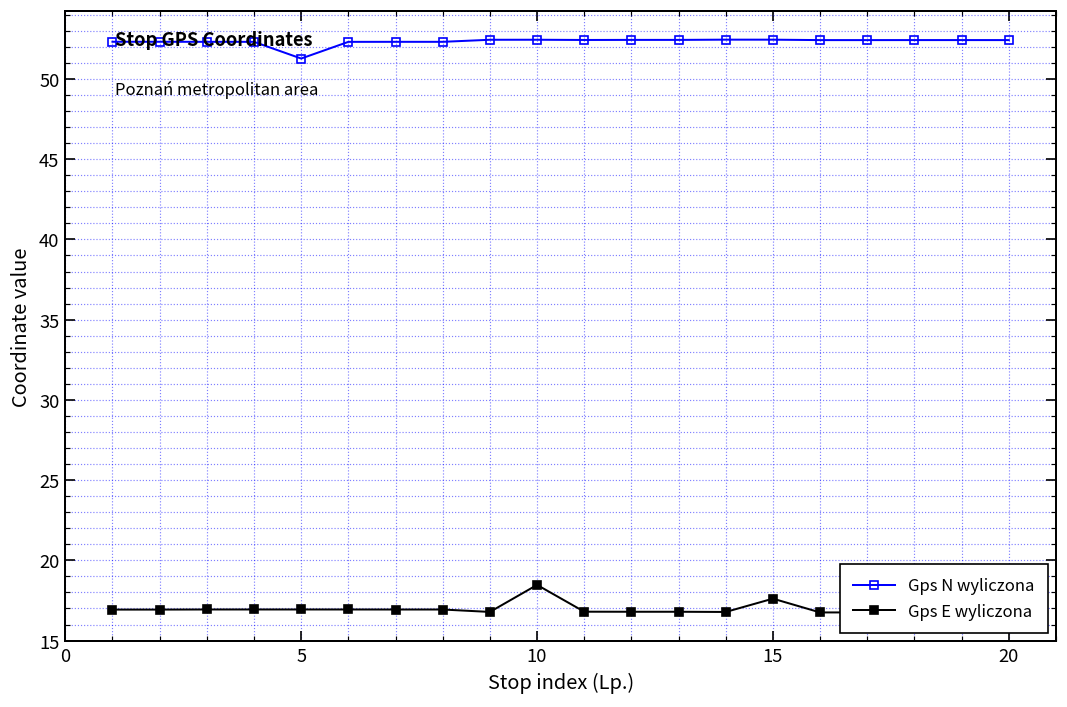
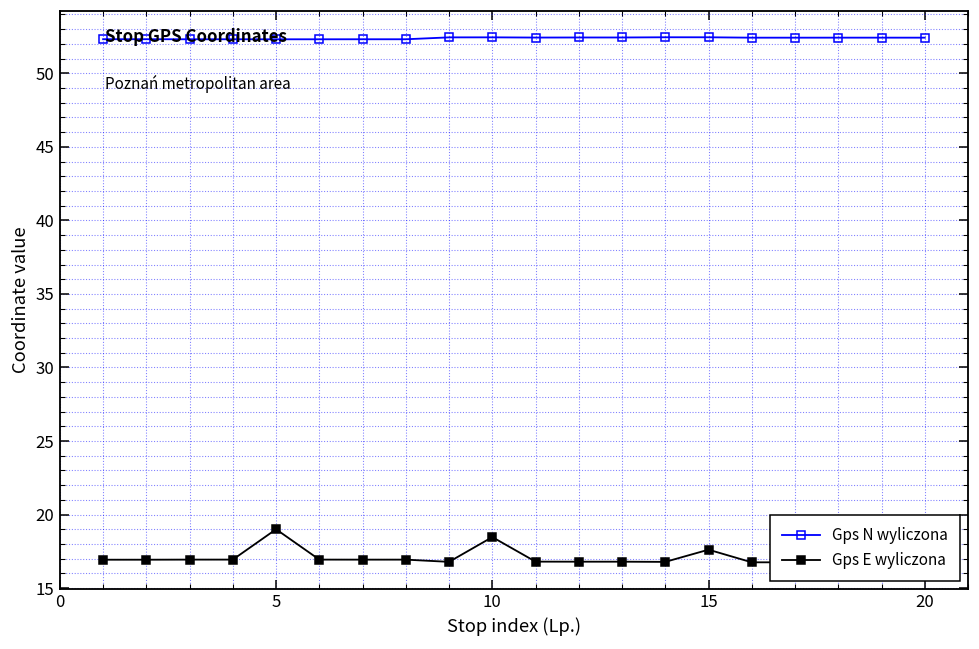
  {
    "Gps N wyliczona": {
-     "5": 51.3,
+     "5": 52.3,
      "10": 52.4,
      "15": 52.4,
      "20": 52.4
    },
    "Gps E wyliczona": {
-     "5": 16.9,
+     "5": 19.0,
      "10": 18.5,
      "15": 17.6
    }
  }
